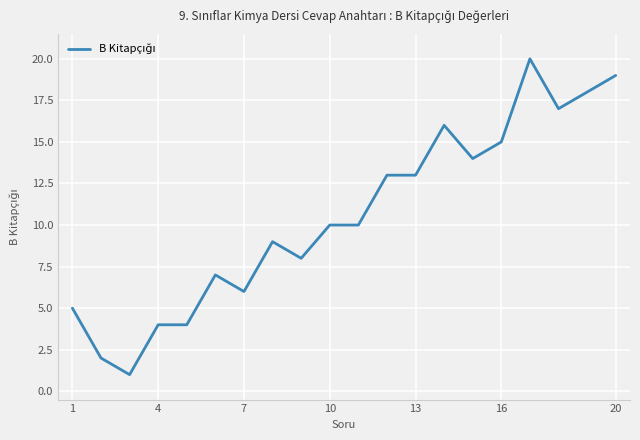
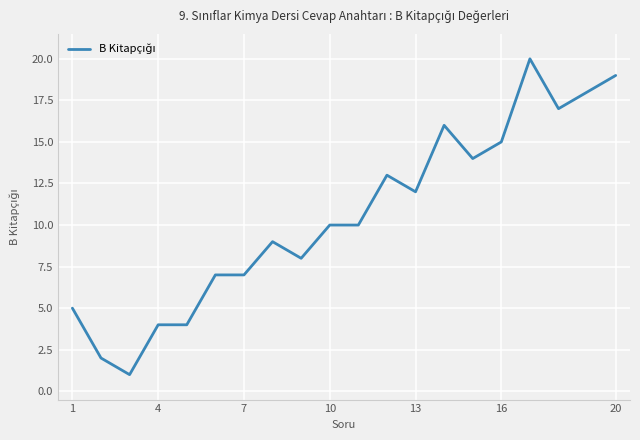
  {
    "1": 5,
    "4": 4,
-   "7": 6,
+   "7": 7,
    "10": 10,
-   "13": 13,
+   "13": 12,
    "16": 15,
    "20": 19
  }
